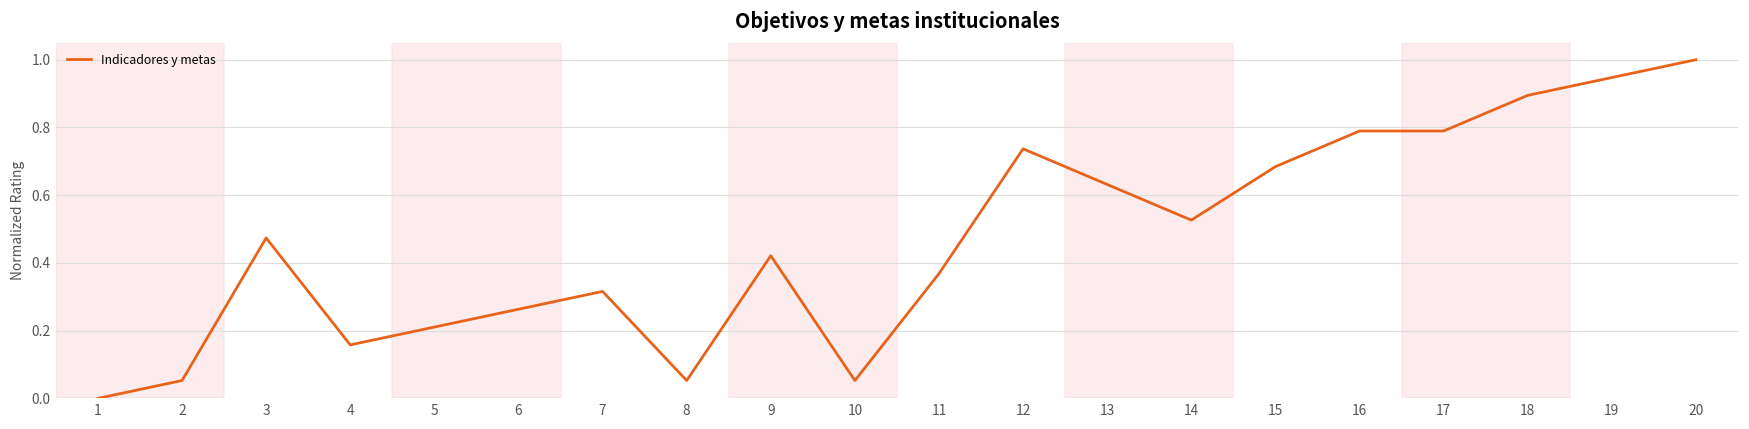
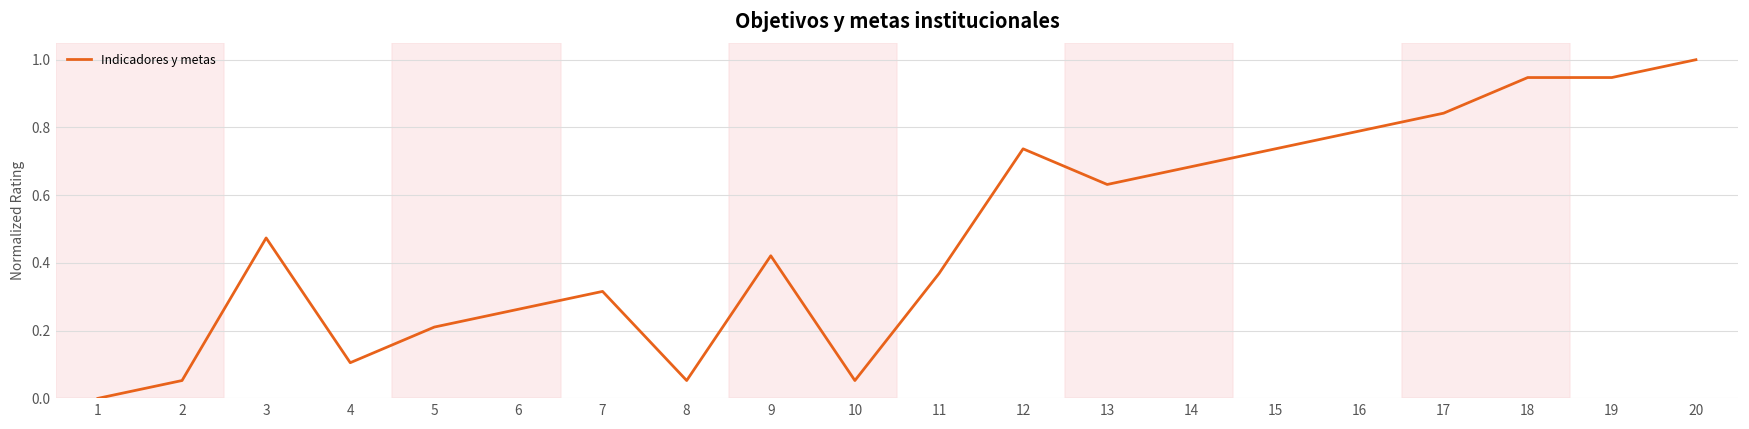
  {
    "1": 0.00,
    "2": 0.05,
    "3": 0.47,
-   "4": 0.16,
+   "4": 0.11,
    "5": 0.21,
    "6": 0.26,
    "7": 0.32,
    "8": 0.05,
    "9": 0.42,
    "10": 0.05,
    "11": 0.37,
    "12": 0.74,
    "13": 0.63,
-   "14": 0.53,
-   "15": 0.68,
+   "14": 0.68,
+   "15": 0.74,
    "16": 0.79,
-   "17": 0.79,
-   "18": 0.89,
+   "17": 0.84,
+   "18": 0.95,
    "19": 0.95,
    "20": 1.00
  }
